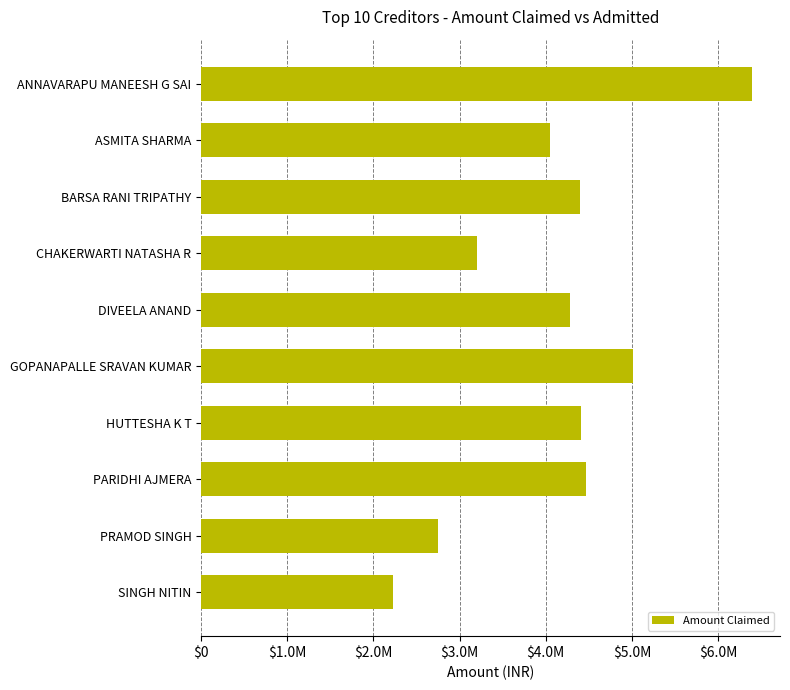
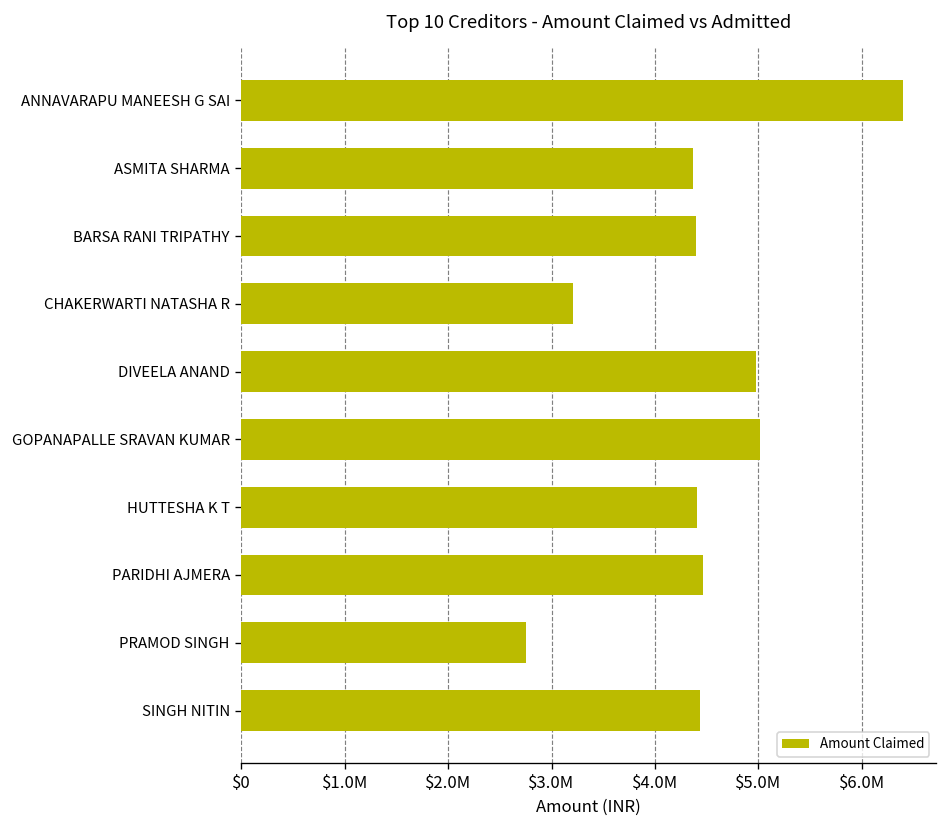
  {
    "ANNAVARAPU MANEESH G SAI": "$6400000",
-   "ASMITA SHARMA": "$4000000",
+   "ASMITA SHARMA": "$4400000",
    "BARSA RANI TRIPATHY": "$4400000",
    "CHAKERWARTI NATASHA R": "$3200000",
-   "DIVEELA ANAND": "$4300000",
+   "DIVEELA ANAND": "$5000000",
    "GOPANAPALLE SRAVAN KUMAR": "$5000000",
    "HUTTESHA K T": "$4400000",
    "PARIDHI AJMERA": "$4500000",
    "PRAMOD SINGH": "$2800000",
-   "SINGH NITIN": "$2200000"
+   "SINGH NITIN": "$4400000"
  }
